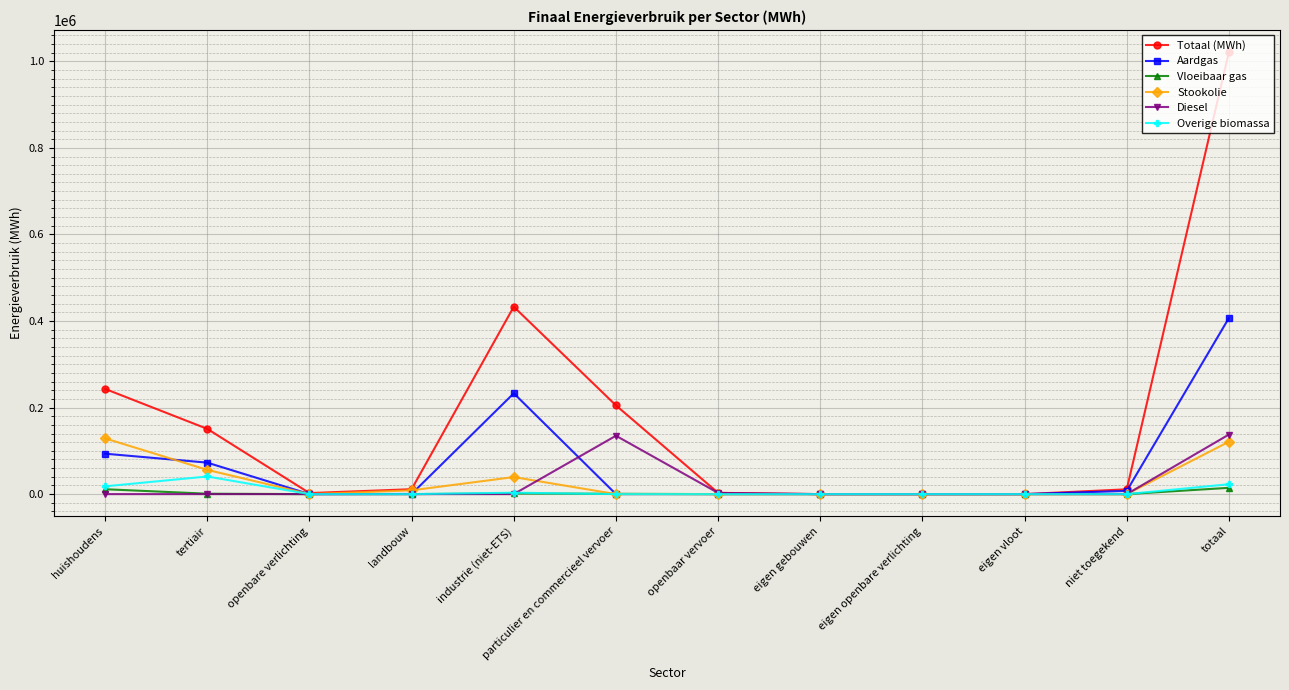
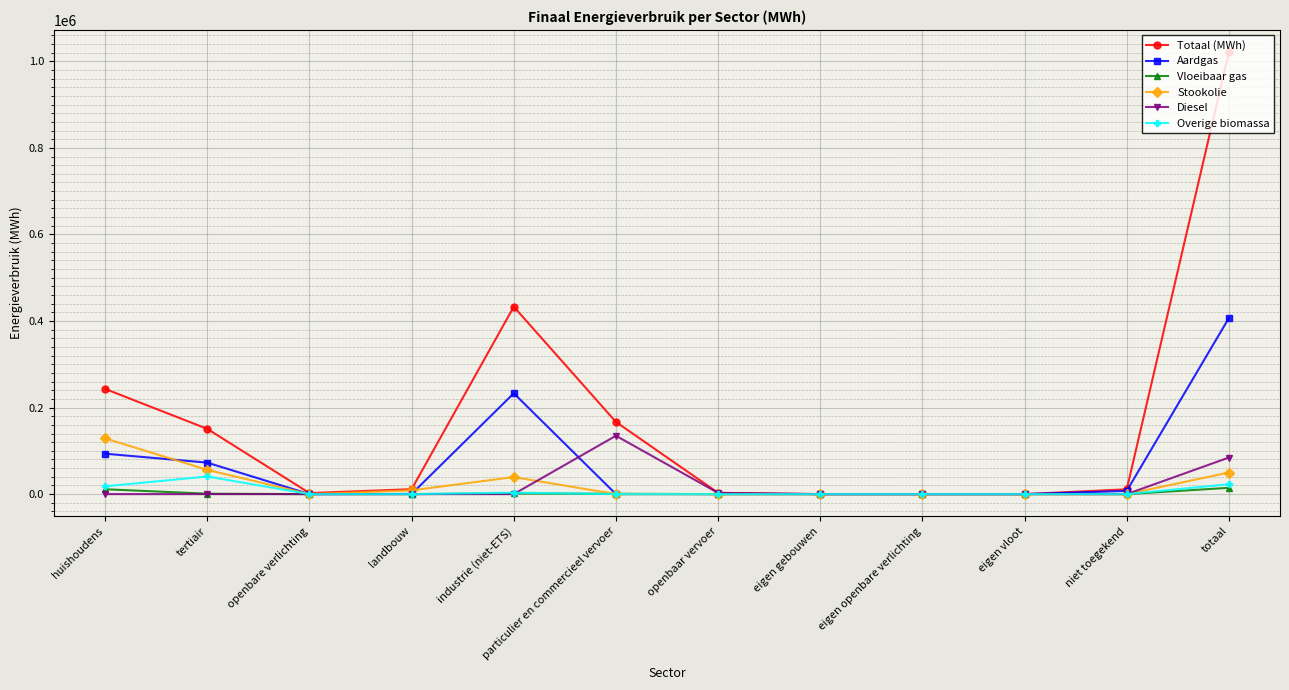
  {
    "Totaal (MWh)": {
      "huishoudens": 240000,
      "tertiair": 150000,
      "industrie (niet-ETS)": 430000,
-     "particulier en commercieel vervoer": 210000
+     "particulier en commercieel vervoer": 170000
    },
    "Aardgas": {
      "huishoudens": 90000,
      "tertiair": 70000,
      "industrie (niet-ETS)": 230000,
      "totaal": 410000
    },
    "Vloeibaar gas": {
      "huishoudens": 10000,
      "totaal": 10000
    },
    "Stookolie": {
      "huishoudens": 130000,
      "tertiair": 60000,
      "industrie (niet-ETS)": 40000,
-     "totaal": 120000
+     "totaal": 50000
    },
    "Diesel": {
      "huishoudens": 0,
      "particulier en commercieel vervoer": 130000,
-     "totaal": 140000
+     "totaal": 80000
    },
    "Overige biomassa": {
      "huishoudens": 20000,
      "tertiair": 40000,
      "totaal": 20000
    }
  }
